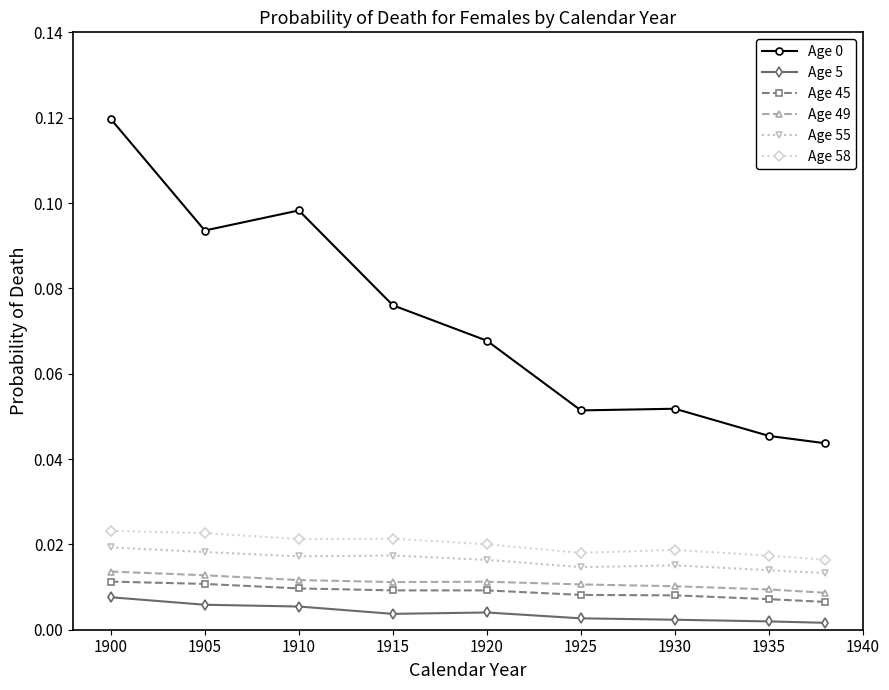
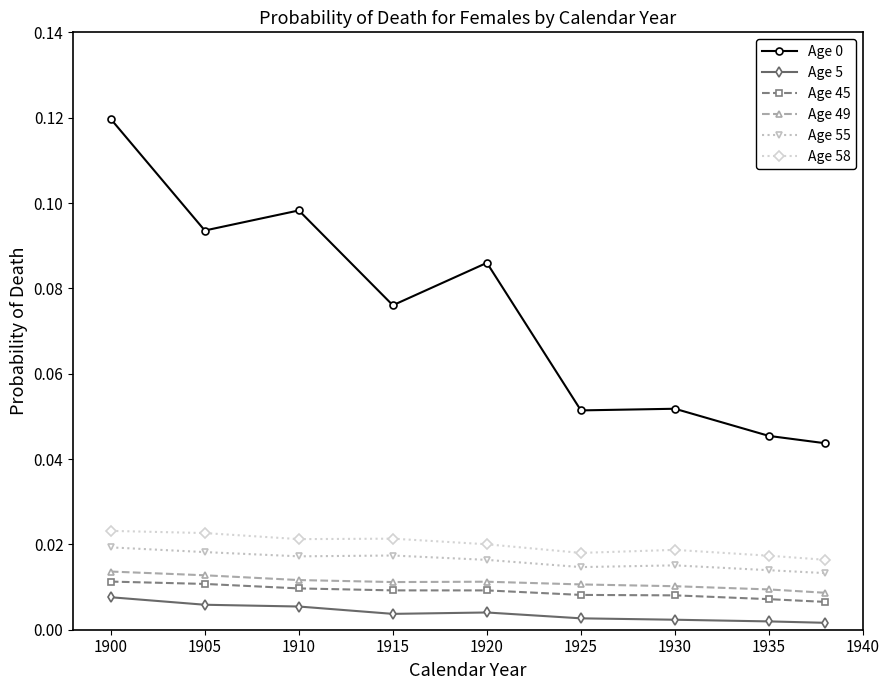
  {
    "Age 0": {
      "1900": 0.120,
      "1905": 0.094,
      "1910": 0.098,
      "1915": 0.076,
-     "1920": 0.068,
+     "1920": 0.086,
      "1925": 0.051,
      "1930": 0.052,
      "1935": 0.045
    }
  }
